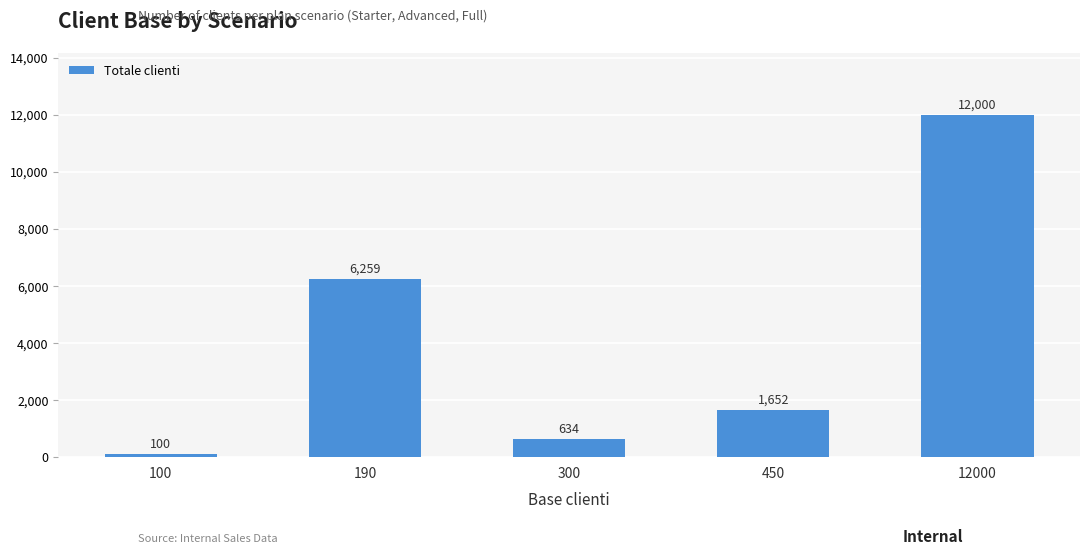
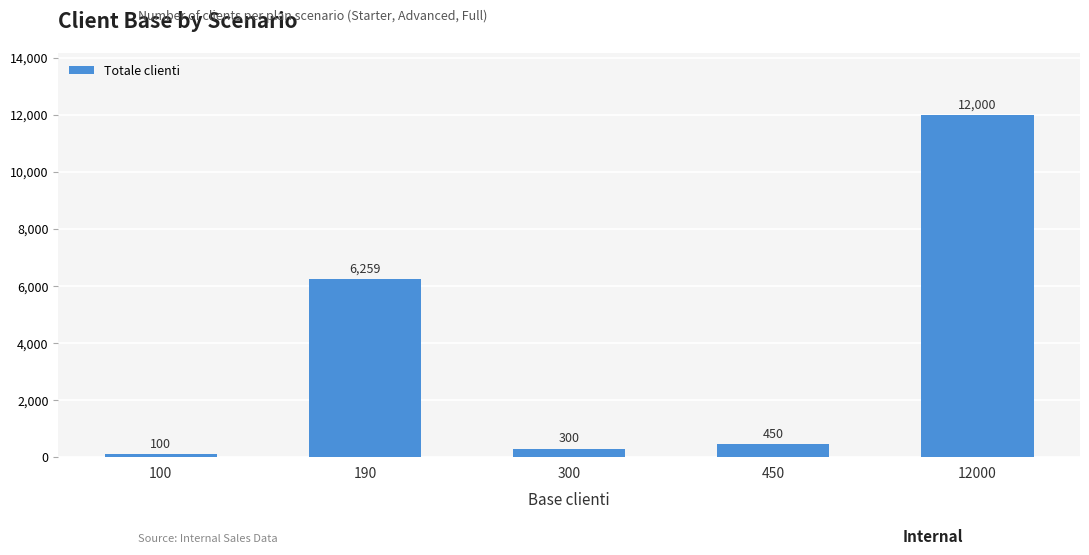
  {
    "100": "100",
    "190": "6,259",
-   "300": "634",
-   "450": "1,652",
+   "300": "300",
+   "450": "450",
    "12000": "12,000"
  }
